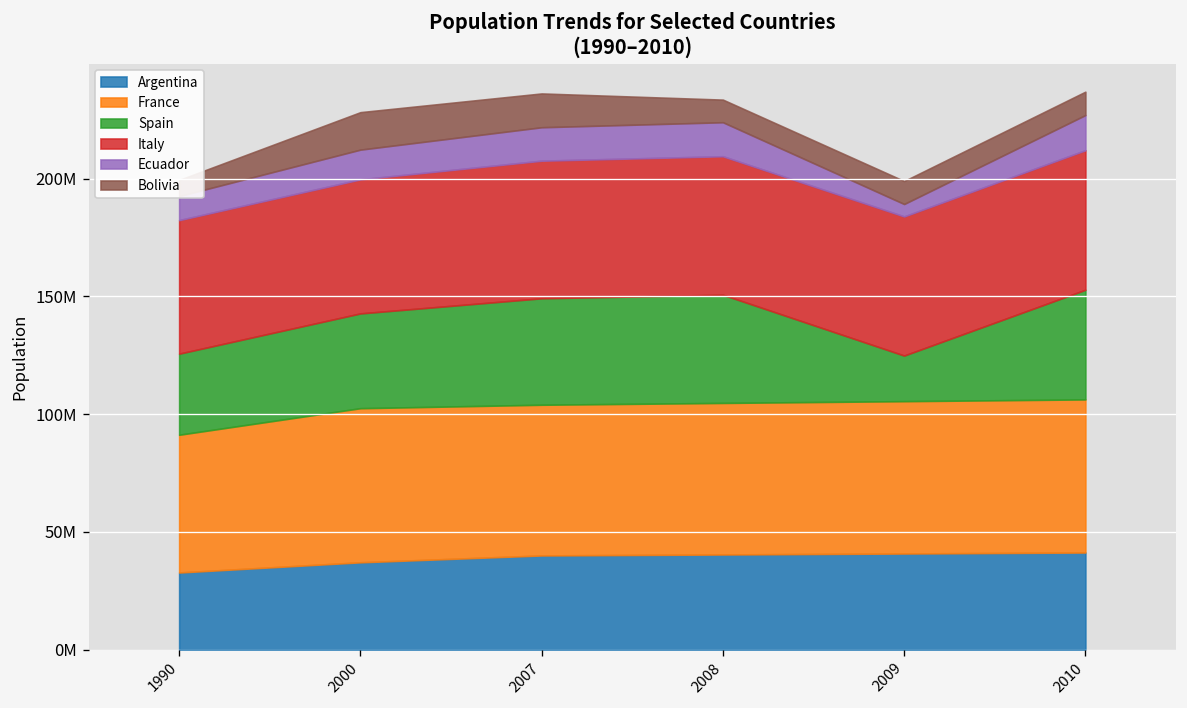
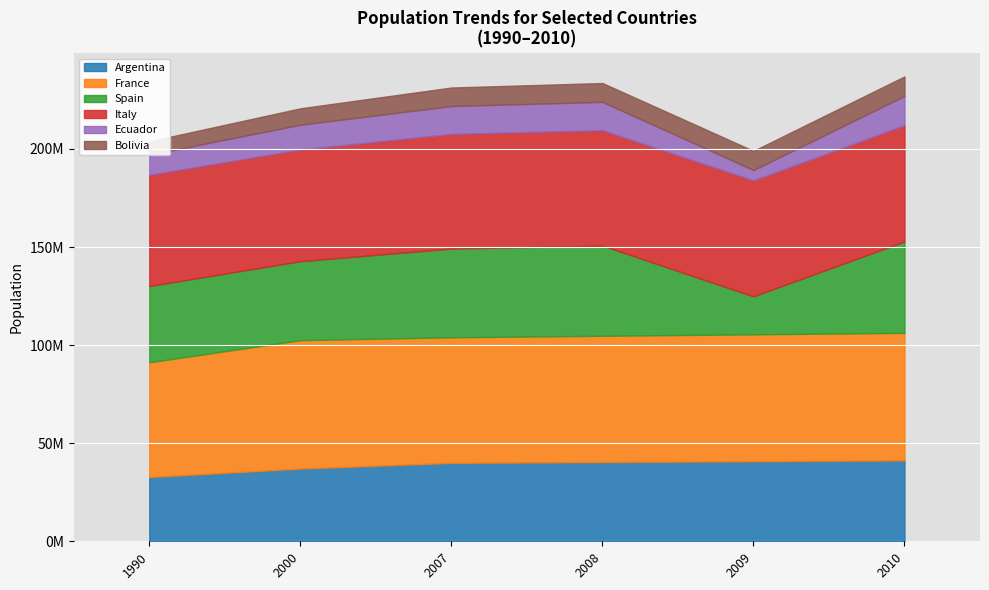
  {
    "Argentina": {
      "1990": 33000000,
      "2000": 37000000,
      "2007": 40000000,
      "2008": 40000000,
      "2009": 41000000,
      "2010": 41000000
    },
    "France": {
      "1990": 59000000,
      "2000": 65000000,
      "2007": 64000000,
      "2008": 64000000,
      "2009": 65000000,
      "2010": 65000000
    },
    "Spain": {
-     "1990": 34000000,
+     "1990": 39000000,
      "2000": 40000000,
      "2007": 45000000,
      "2008": 46000000,
      "2009": 19000000,
      "2010": 47000000
    },
    "Italy": {
      "1990": 57000000,
      "2000": 57000000,
      "2007": 58000000,
      "2008": 59000000,
      "2009": 59000000,
      "2010": 59000000
    },
    "Ecuador": {
      "2000": 13000000,
      "2007": 14000000,
      "2008": 14000000,
      "2009": 5000000,
      "2010": 15000000
    },
    "Bolivia": {
-     "2000": 16000000,
-     "2007": 14000000,
+     "2000": 8000000,
+     "2007": 9000000,
      "2008": 10000000,
      "2009": 10000000,
      "2010": 10000000
    }
  }
